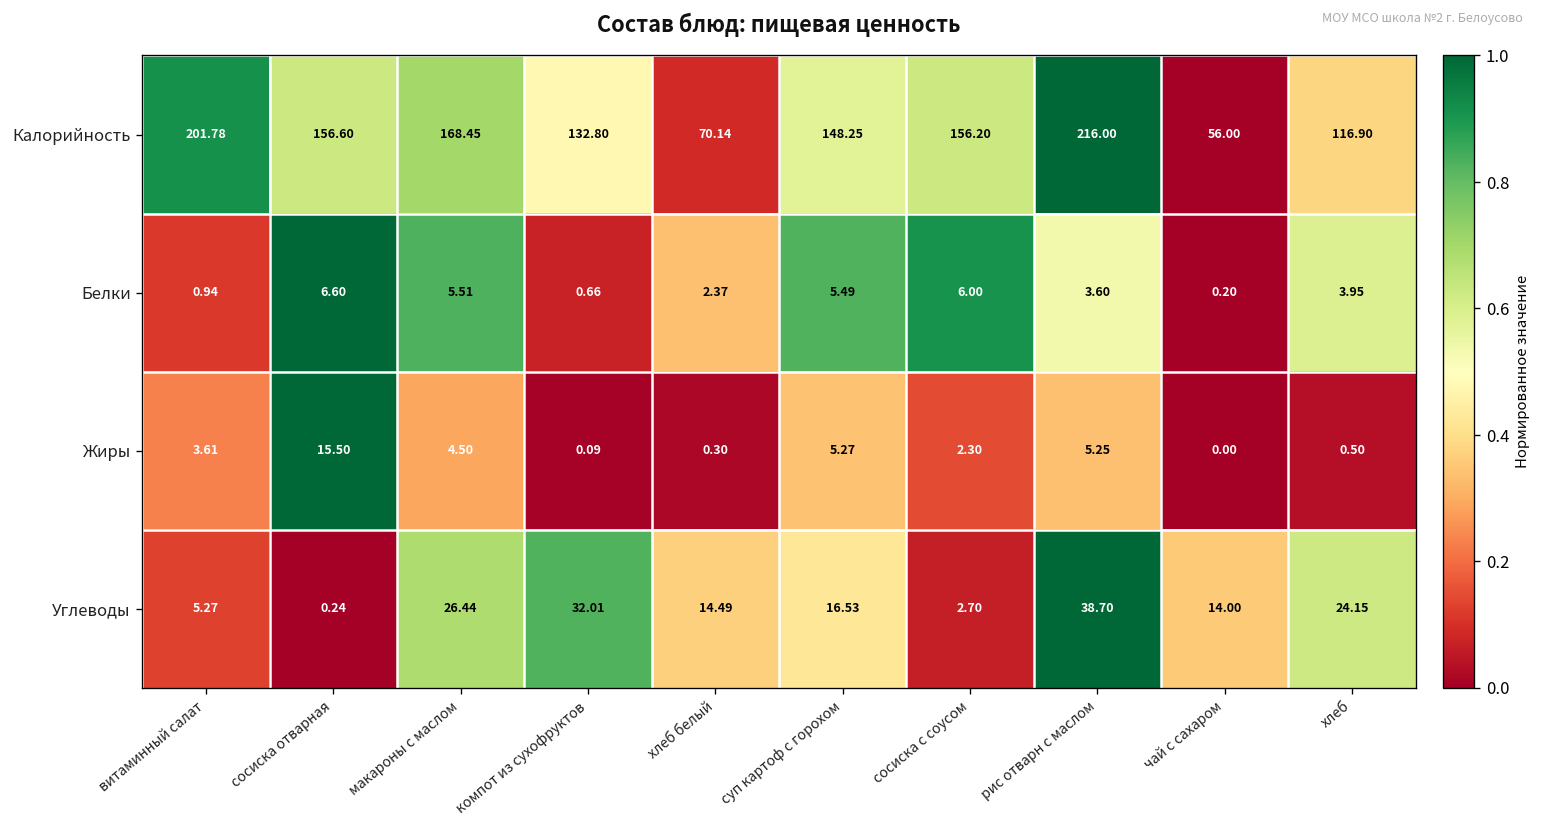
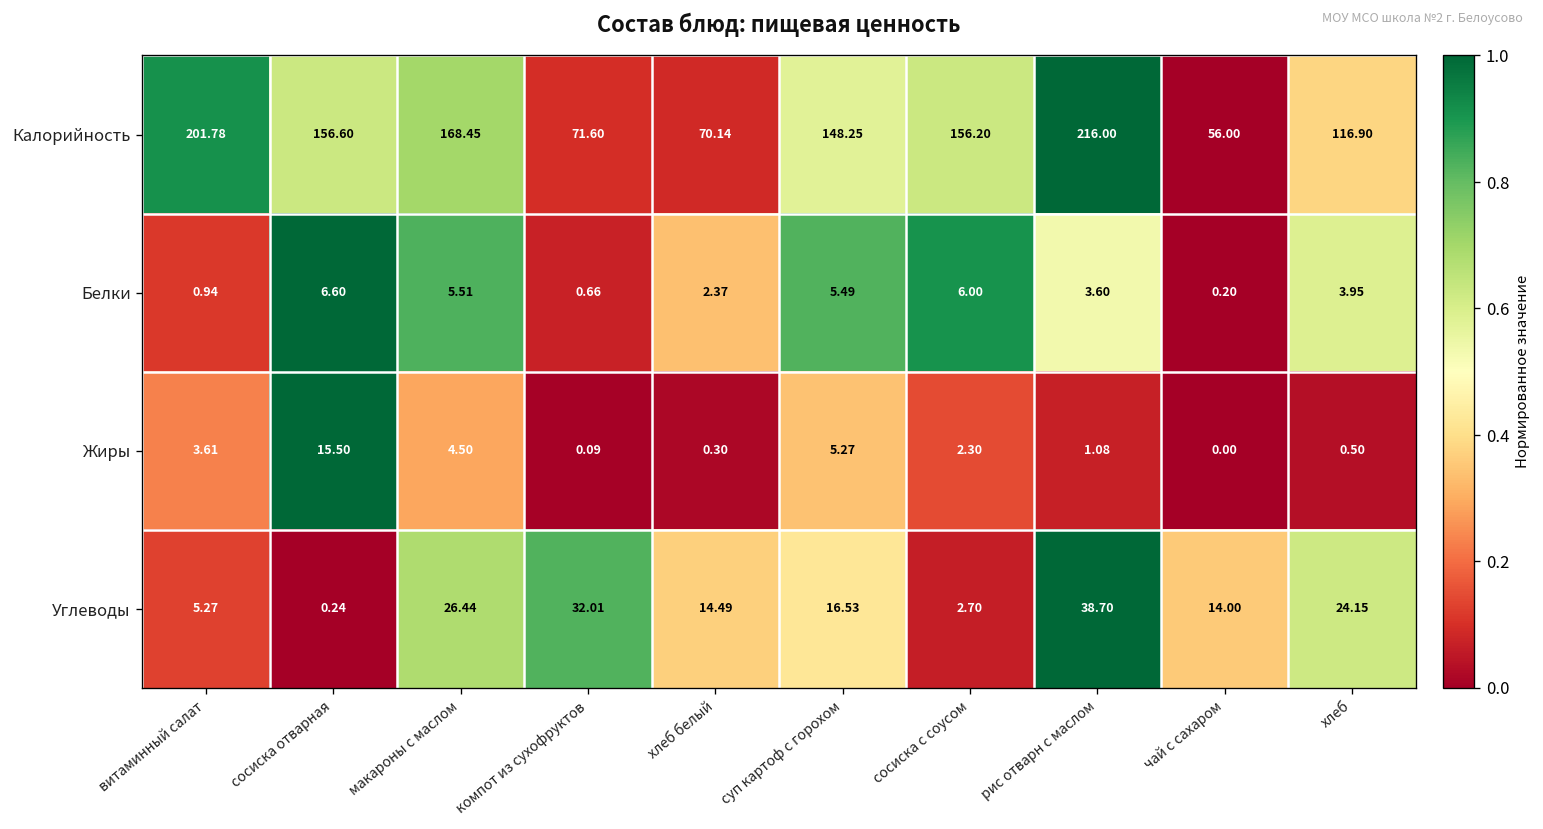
  {
    "Калорийность": {
      "витаминный салат": 201.78,
      "сосиска отварная": 156.60,
      "макароны с маслом": 168.45,
-     "компот из сухофруктов": 132.80,
+     "компот из сухофруктов": 71.60,
      "хлеб белый": 70.14,
      "суп картоф с горохом": 148.25,
      "сосиска с соусом": 156.20,
      "рис отварн с маслом": 216.00,
      "чай с сахаром": 56.00,
      "хлеб": 116.90
    },
    "Белки": {
      "витаминный салат": 0.94,
      "сосиска отварная": 6.60,
      "макароны с маслом": 5.51,
      "компот из сухофруктов": 0.66,
      "хлеб белый": 2.37,
      "суп картоф с горохом": 5.49,
      "сосиска с соусом": 6.00,
      "рис отварн с маслом": 3.60,
      "чай с сахаром": 0.20,
      "хлеб": 3.95
    },
    "Жиры": {
      "витаминный салат": 3.61,
      "сосиска отварная": 15.50,
      "макароны с маслом": 4.50,
      "компот из сухофруктов": 0.09,
      "хлеб белый": 0.30,
      "суп картоф с горохом": 5.27,
      "сосиска с соусом": 2.30,
-     "рис отварн с маслом": 5.25,
+     "рис отварн с маслом": 1.08,
      "чай с сахаром": 0.00,
      "хлеб": 0.50
    },
    "Углеводы": {
      "витаминный салат": 5.27,
      "сосиска отварная": 0.24,
      "макароны с маслом": 26.44,
      "компот из сухофруктов": 32.01,
      "хлеб белый": 14.49,
      "суп картоф с горохом": 16.53,
      "сосиска с соусом": 2.70,
      "рис отварн с маслом": 38.70,
      "чай с сахаром": 14.00,
      "хлеб": 24.15
    }
  }
